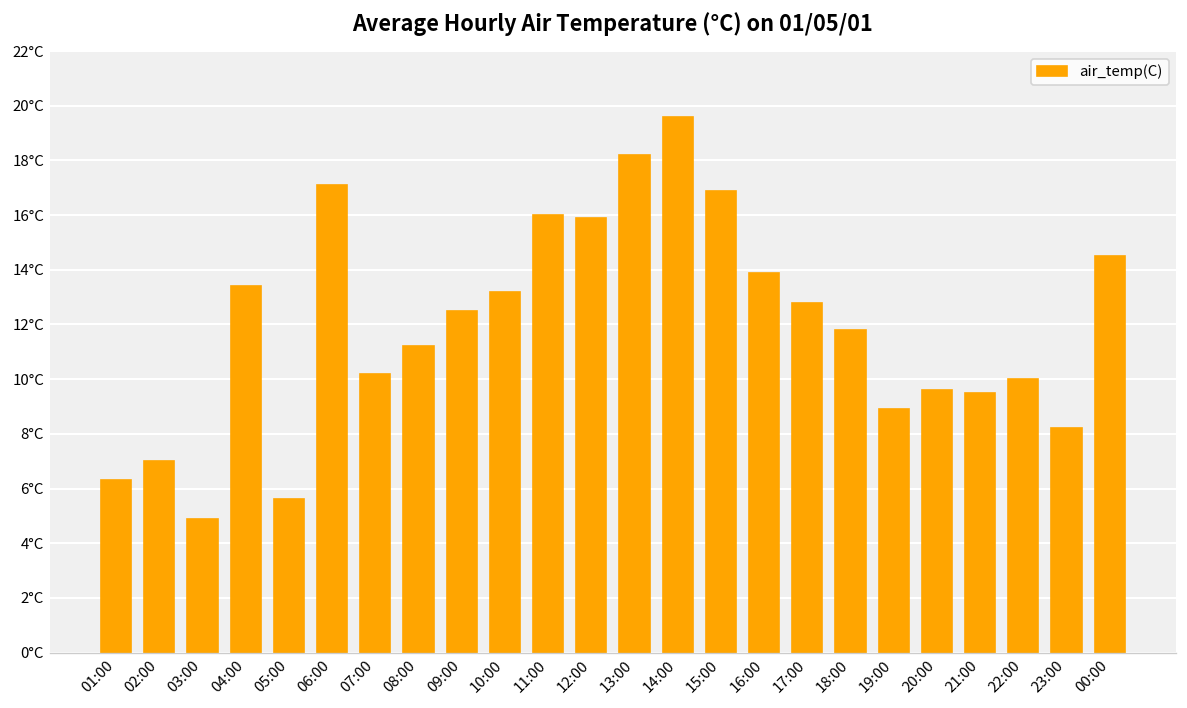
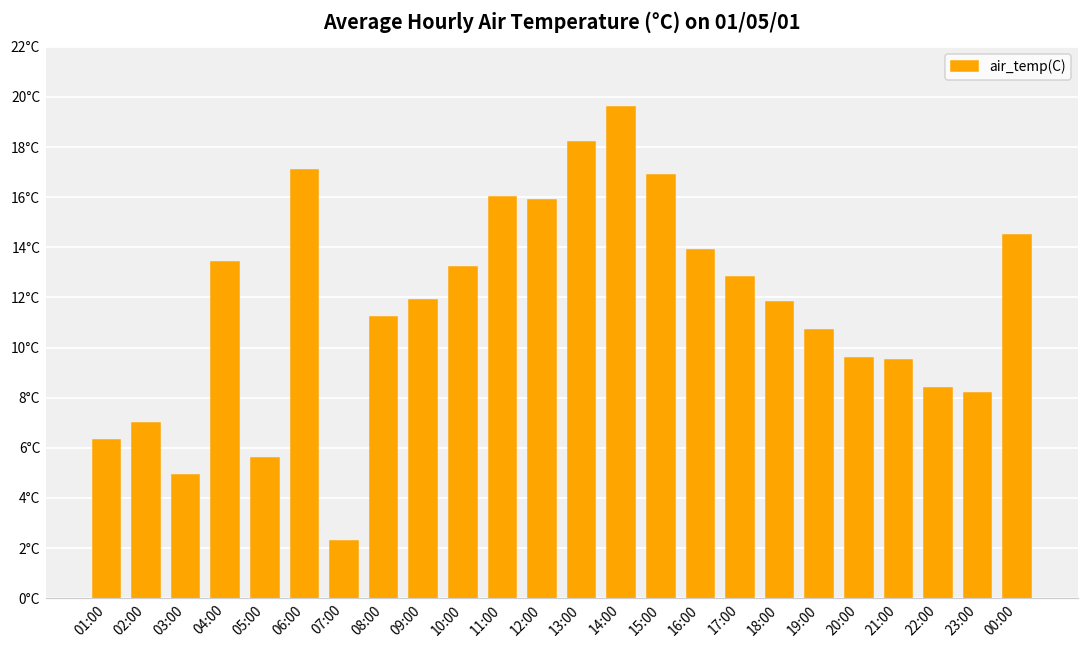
  {
    "01:00": "6.3°C",
    "02:00": "7.0°C",
    "03:00": "4.9°C",
    "04:00": "13.4°C",
    "05:00": "5.6°C",
    "06:00": "17.1°C",
-   "07:00": "10.2°C",
+   "07:00": "2.3°C",
    "08:00": "11.2°C",
-   "09:00": "12.5°C",
+   "09:00": "11.9°C",
    "10:00": "13.2°C",
    "11:00": "16.0°C",
    "12:00": "15.9°C",
    "13:00": "18.2°C",
    "14:00": "19.6°C",
    "15:00": "16.9°C",
    "16:00": "13.9°C",
    "17:00": "12.8°C",
    "18:00": "11.8°C",
-   "19:00": "8.9°C",
+   "19:00": "10.7°C",
    "20:00": "9.6°C",
    "21:00": "9.5°C",
-   "22:00": "10.0°C",
+   "22:00": "8.4°C",
    "23:00": "8.2°C",
    "00:00": "14.5°C"
  }
